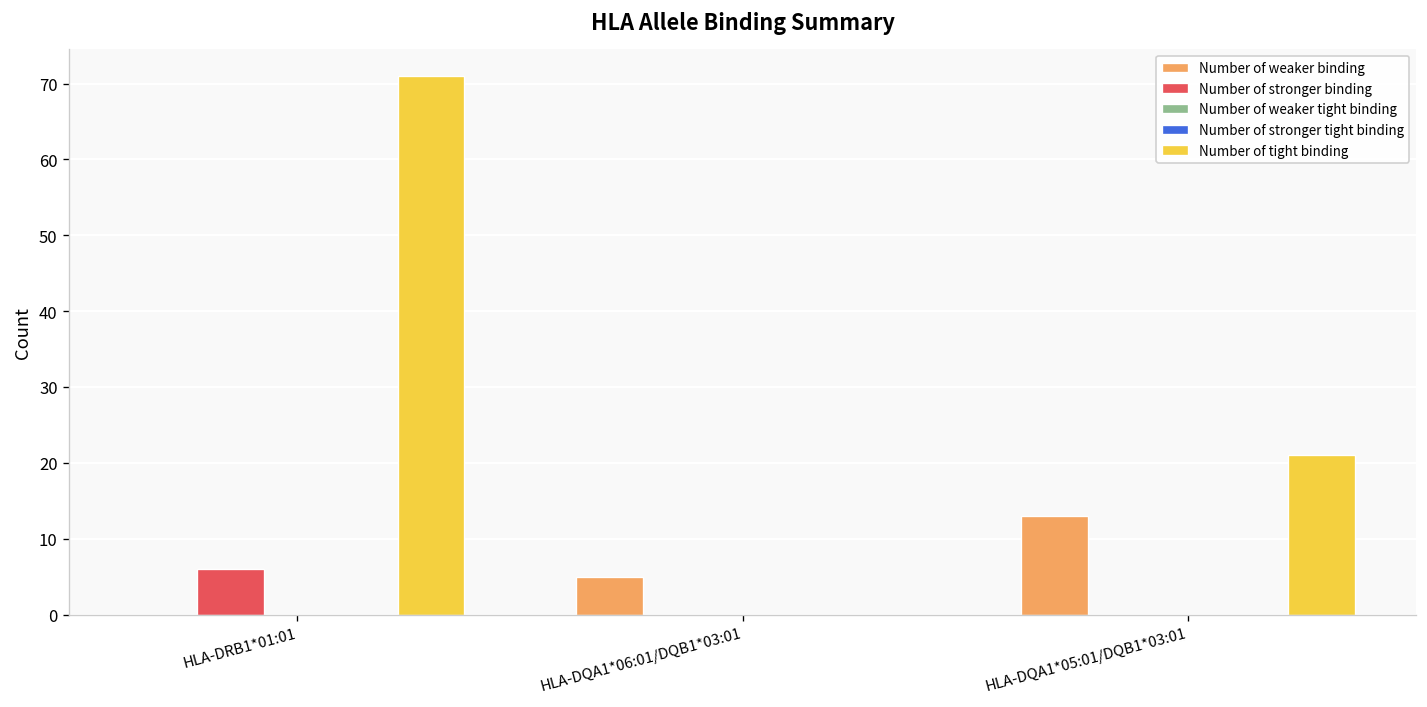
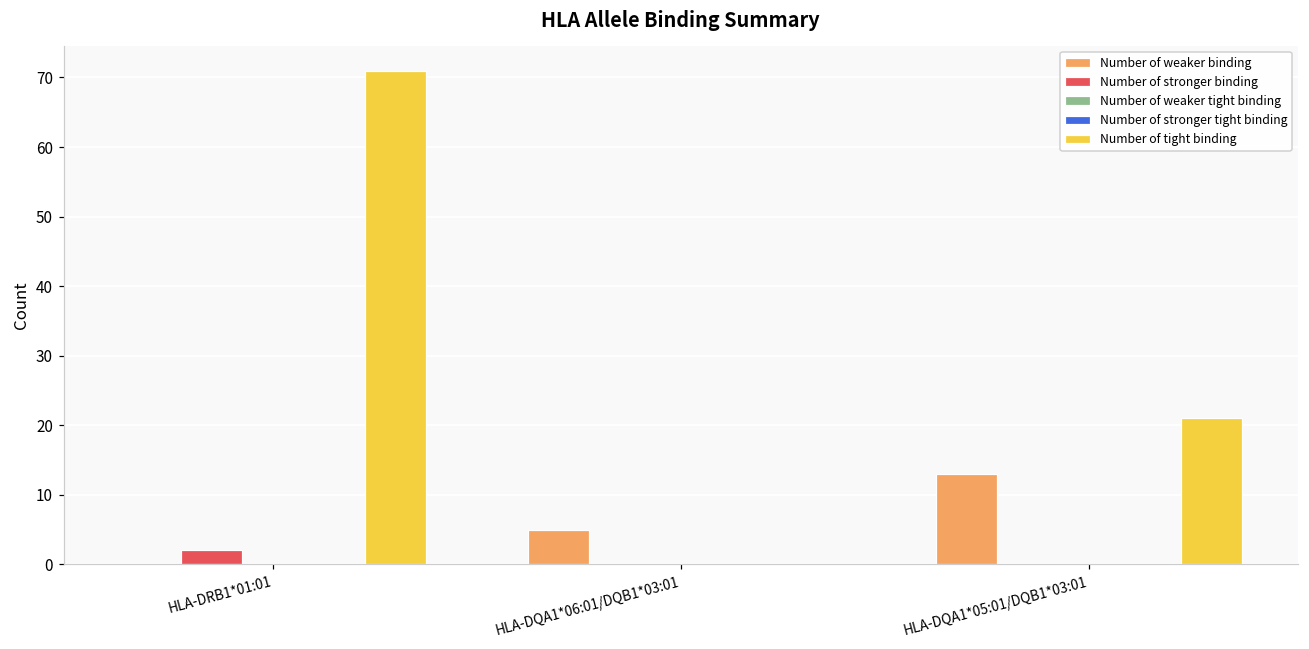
  {
    "Number of stronger binding": {
-     "HLA-DRB1*01:01": 6,
+     "HLA-DRB1*01:01": 2,
      "HLA-DQA1*06:01/DQB1*03:01": 0,
      "HLA-DQA1*05:01/DQB1*03:01": 0
    },
    "Number of weaker tight binding": {
      "HLA-DRB1*01:01": 0,
      "HLA-DQA1*06:01/DQB1*03:01": 0,
      "HLA-DQA1*05:01/DQB1*03:01": 0
    },
    "Number of stronger tight binding": {
      "HLA-DRB1*01:01": 0,
      "HLA-DQA1*06:01/DQB1*03:01": 0,
      "HLA-DQA1*05:01/DQB1*03:01": 0
    }
  }
